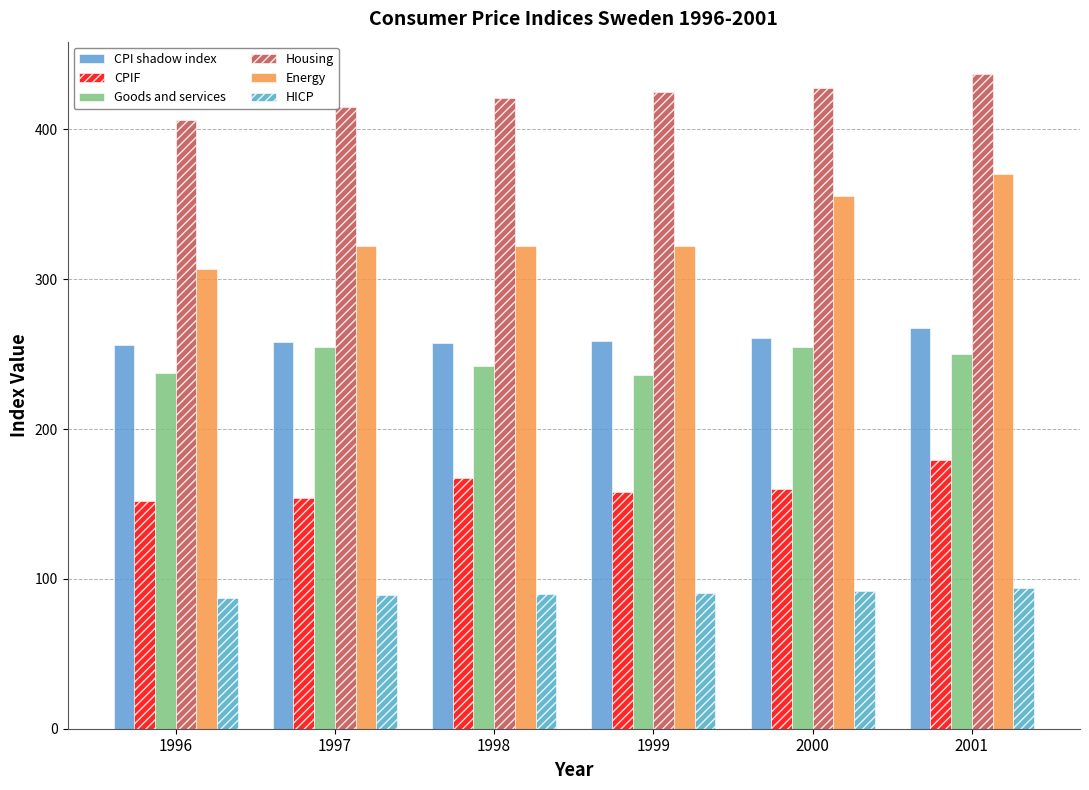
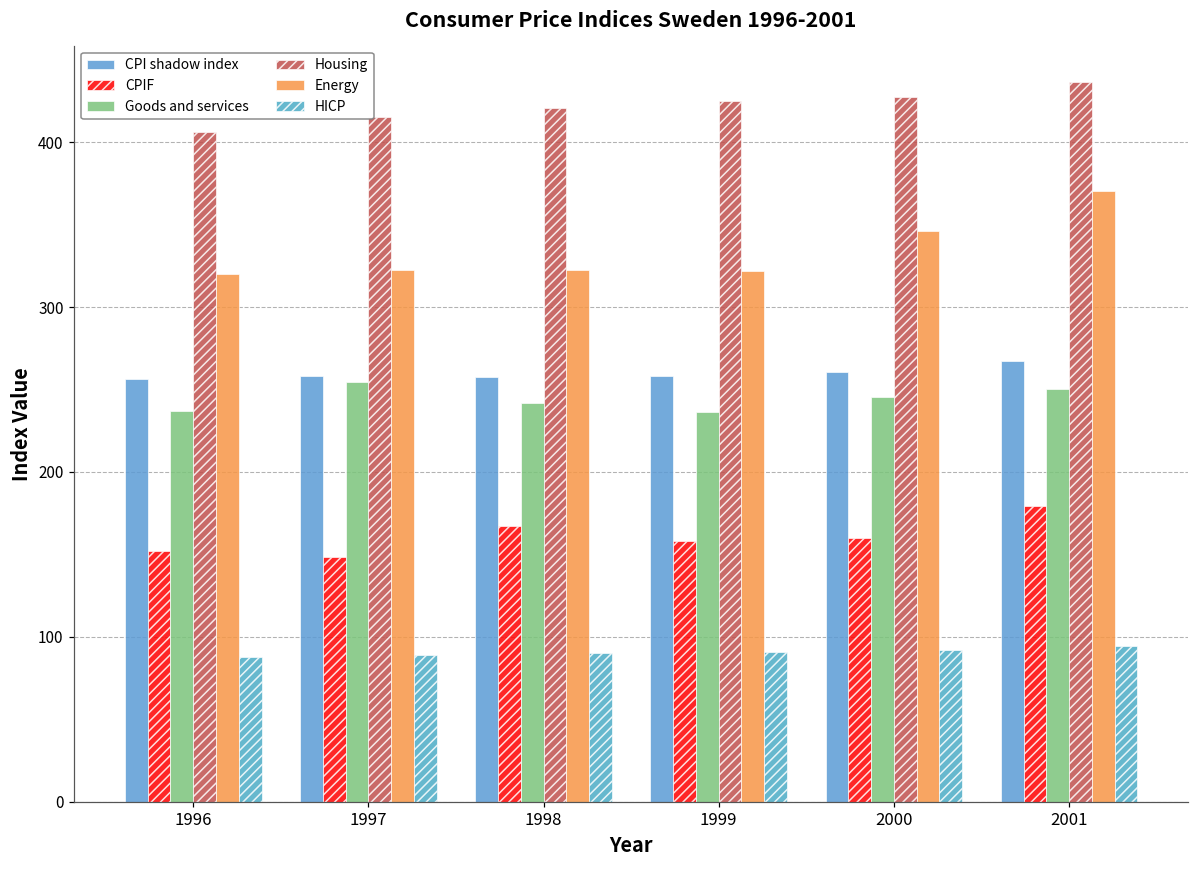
  {
    "CPIF": {
      "1996": 152,
-     "1997": 154,
+     "1997": 148,
      "1998": 167,
      "1999": 158,
      "2000": 160,
      "2001": 179
    },
    "Goods and services": {
      "1996": 237,
      "1997": 255,
      "1998": 242,
      "1999": 236,
-     "2000": 254,
+     "2000": 246,
      "2001": 250
    },
    "Housing": {
      "1996": 406,
      "1997": 415,
      "1998": 421,
      "1999": 425,
      "2000": 427,
      "2001": 437
    },
    "Energy": {
-     "1996": 307,
+     "1996": 320,
      "1997": 322,
      "1998": 322,
      "1999": 322,
-     "2000": 355,
+     "2000": 346,
      "2001": 370
    }
  }
